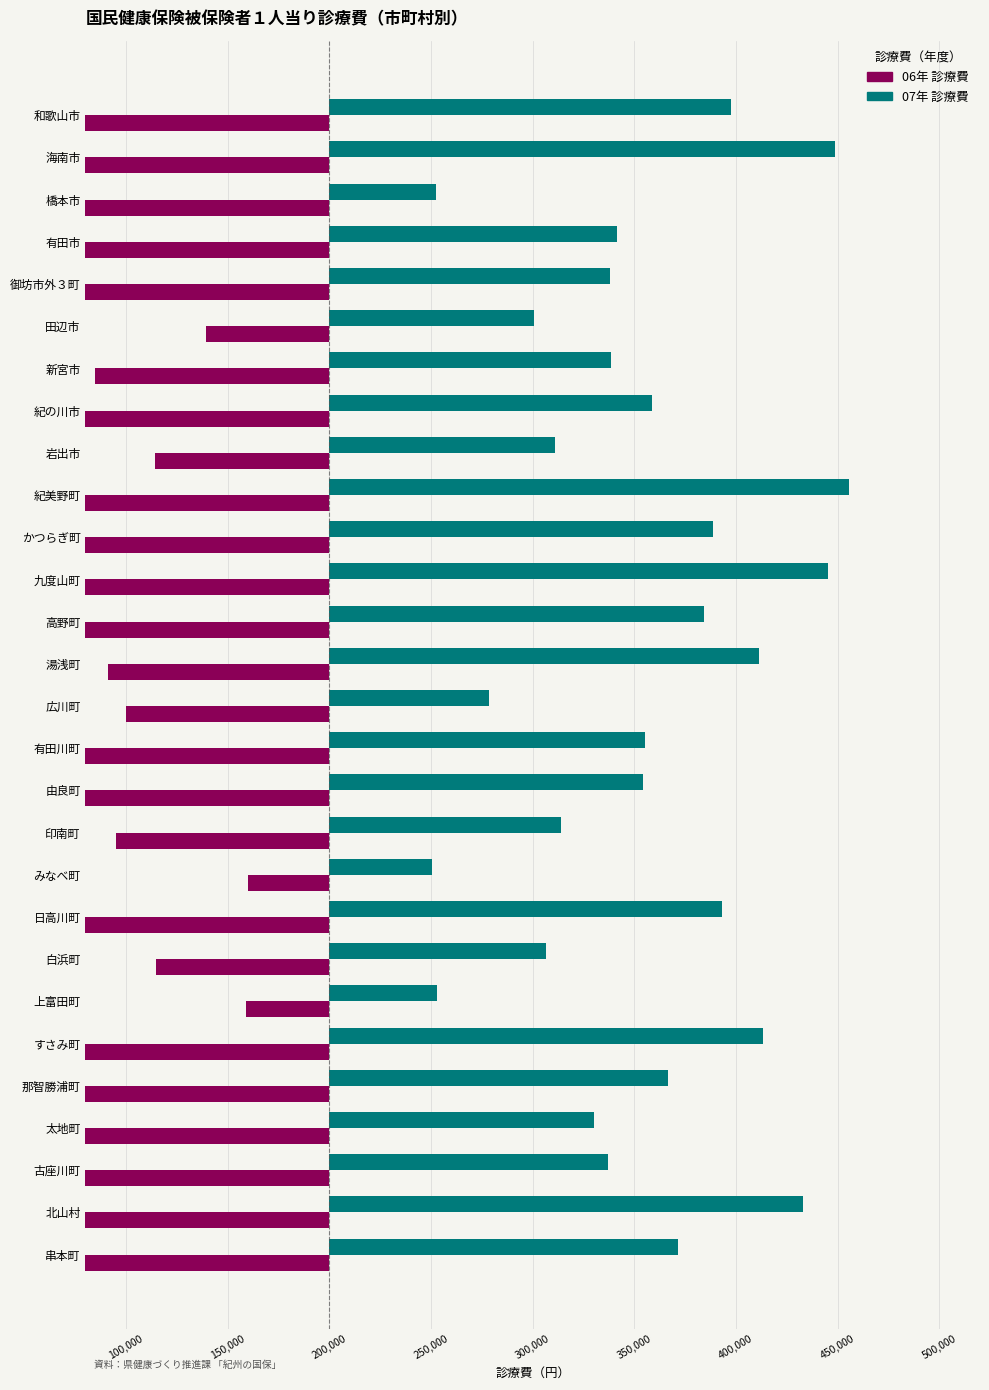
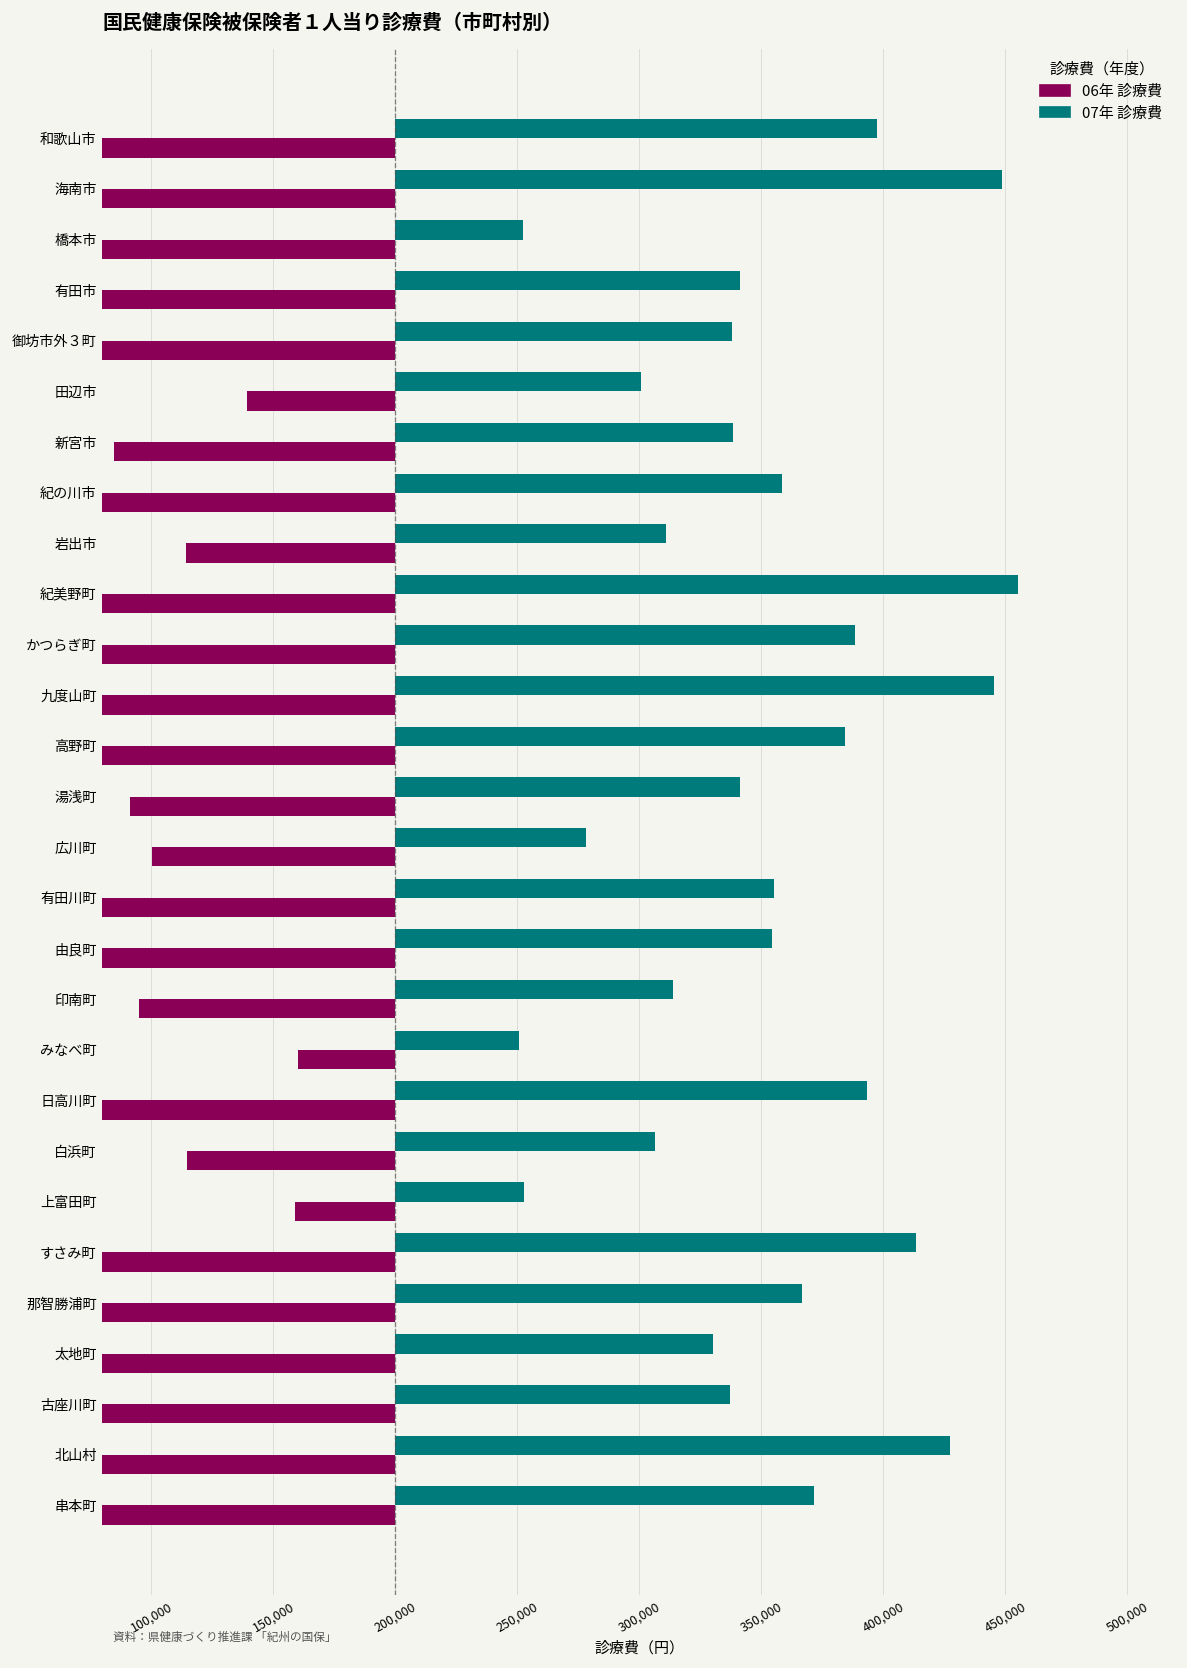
  {
    "06年 診療費": {
      "田辺市": "139,000",
      "新宮市": "85,000",
      "岩出市": "114,000",
      "湯浅町": "91,000",
      "広川町": "100,000",
      "印南町": "95,000",
      "みなべ町": "160,000",
      "白浜町": "115,000",
      "上富田町": "159,000"
    },
    "07年 診療費": {
      "和歌山市": "398,000",
      "海南市": "449,000",
      "橋本市": "252,000",
      "有田市": "341,000",
      "御坊市外３町": "338,000",
      "田辺市": "301,000",
      "新宮市": "338,000",
      "紀の川市": "359,000",
      "岩出市": "311,000",
      "紀美野町": "455,000",
      "かつらぎ町": "388,000",
      "九度山町": "445,000",
      "高野町": "384,000",
-     "湯浅町": "411,000",
+     "湯浅町": "341,000",
      "広川町": "278,000",
      "有田川町": "355,000",
      "由良町": "354,000",
      "印南町": "314,000",
      "みなべ町": "251,000",
      "日高川町": "393,000",
      "白浜町": "307,000",
      "上富田町": "253,000",
      "すさみ町": "413,000",
      "那智勝浦町": "367,000",
      "太地町": "330,000",
      "古座川町": "337,000",
-     "北山村": "433,000",
+     "北山村": "427,000",
      "串本町": "372,000"
    }
  }
